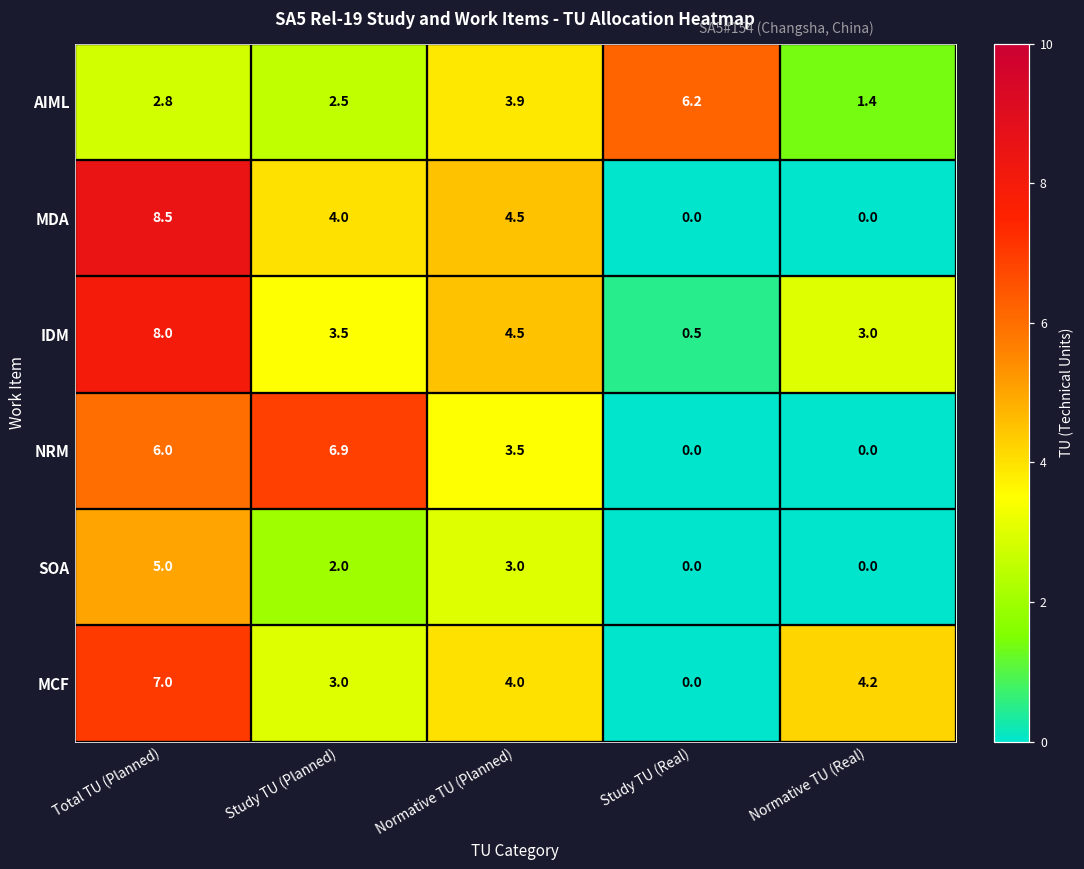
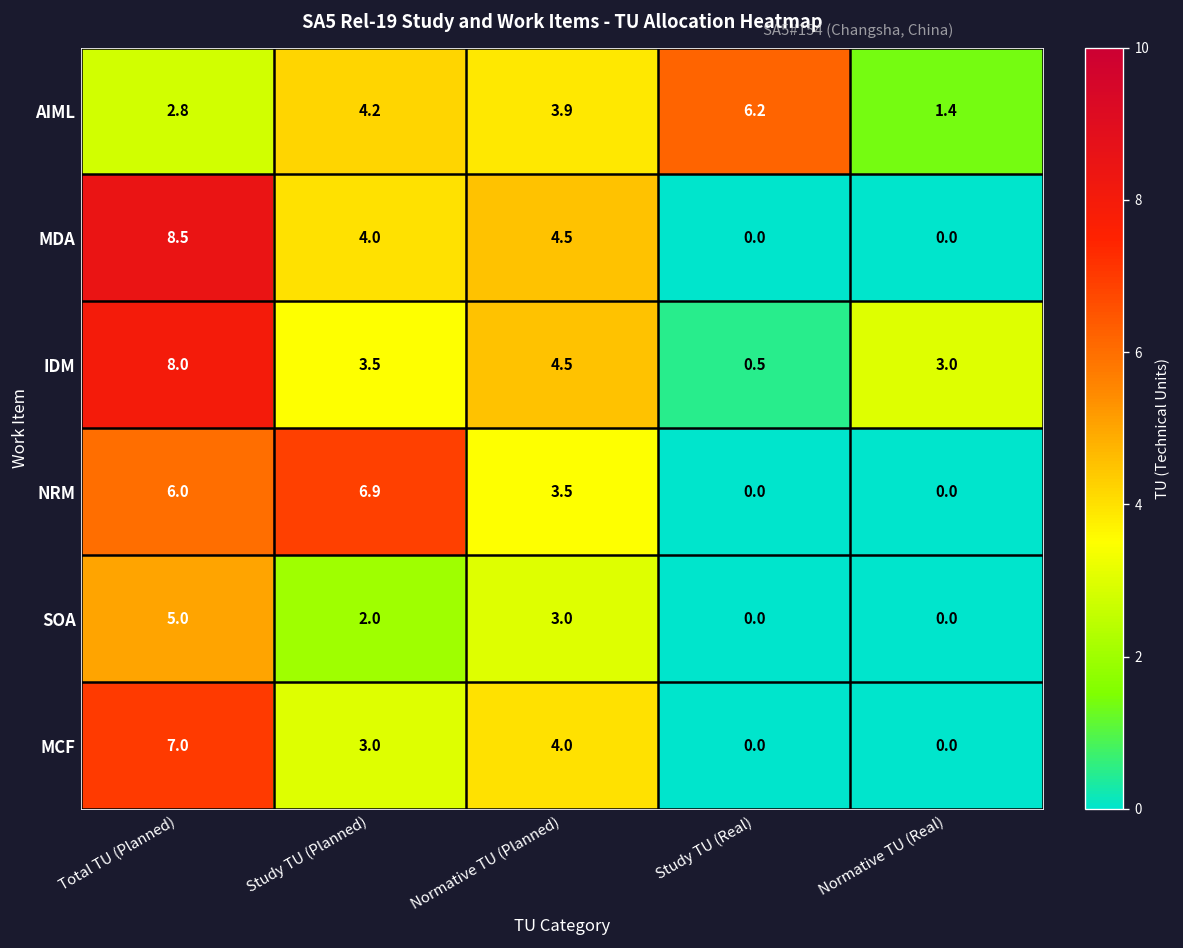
  {
    "AIML": {
      "Total TU (Planned)": 2.8,
-     "Study TU (Planned)": 2.5,
+     "Study TU (Planned)": 4.2,
      "Normative TU (Planned)": 3.9,
      "Study TU (Real)": 6.2,
      "Normative TU (Real)": 1.4
    },
    "MDA": {
      "Total TU (Planned)": 8.5,
      "Study TU (Planned)": 4.0,
      "Normative TU (Planned)": 4.5,
      "Study TU (Real)": 0.0,
      "Normative TU (Real)": 0.0
    },
    "IDM": {
      "Total TU (Planned)": 8.0,
      "Study TU (Planned)": 3.5,
      "Normative TU (Planned)": 4.5,
      "Study TU (Real)": 0.5,
      "Normative TU (Real)": 3.0
    },
    "NRM": {
      "Total TU (Planned)": 6.0,
      "Study TU (Planned)": 6.9,
      "Normative TU (Planned)": 3.5,
      "Study TU (Real)": 0.0,
      "Normative TU (Real)": 0.0
    },
    "SOA": {
      "Total TU (Planned)": 5.0,
      "Study TU (Planned)": 2.0,
      "Normative TU (Planned)": 3.0,
      "Study TU (Real)": 0.0,
      "Normative TU (Real)": 0.0
    },
    "MCF": {
      "Total TU (Planned)": 7.0,
      "Study TU (Planned)": 3.0,
      "Normative TU (Planned)": 4.0,
      "Study TU (Real)": 0.0,
-     "Normative TU (Real)": 4.2
+     "Normative TU (Real)": 0.0
    }
  }
